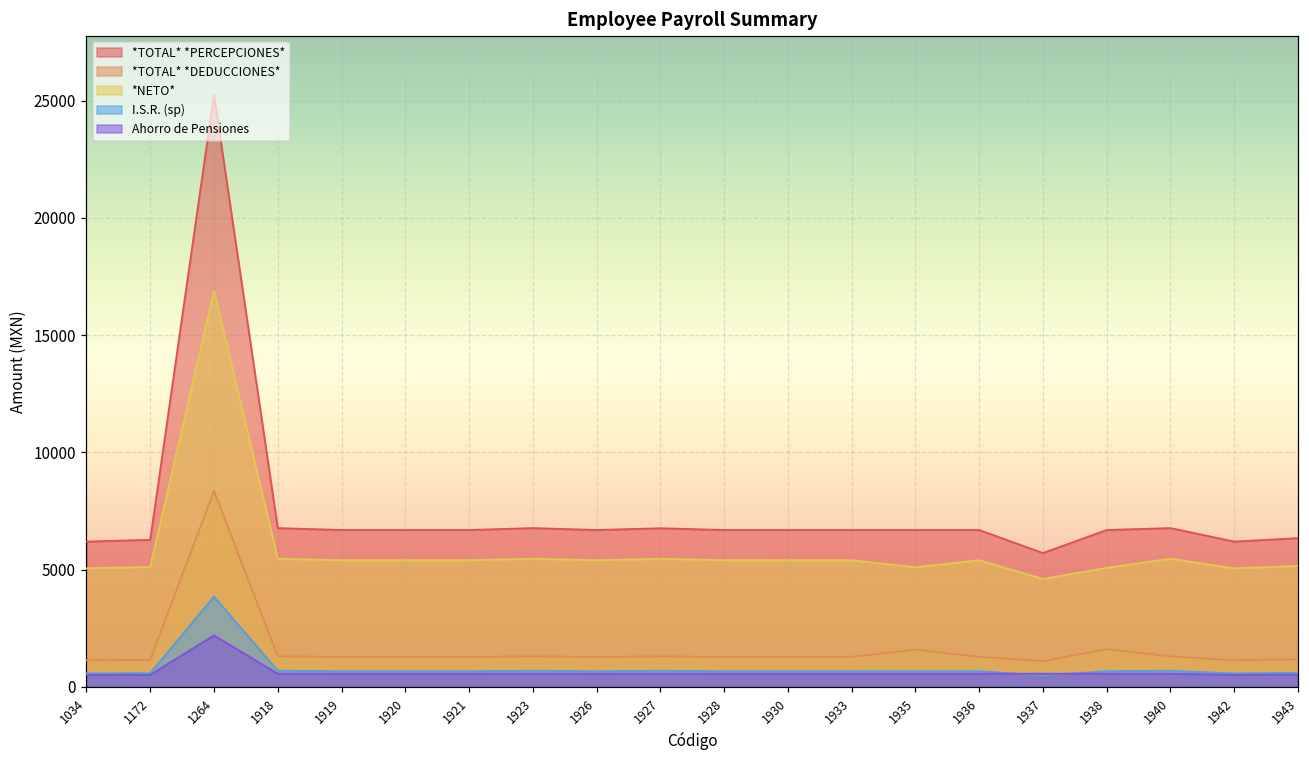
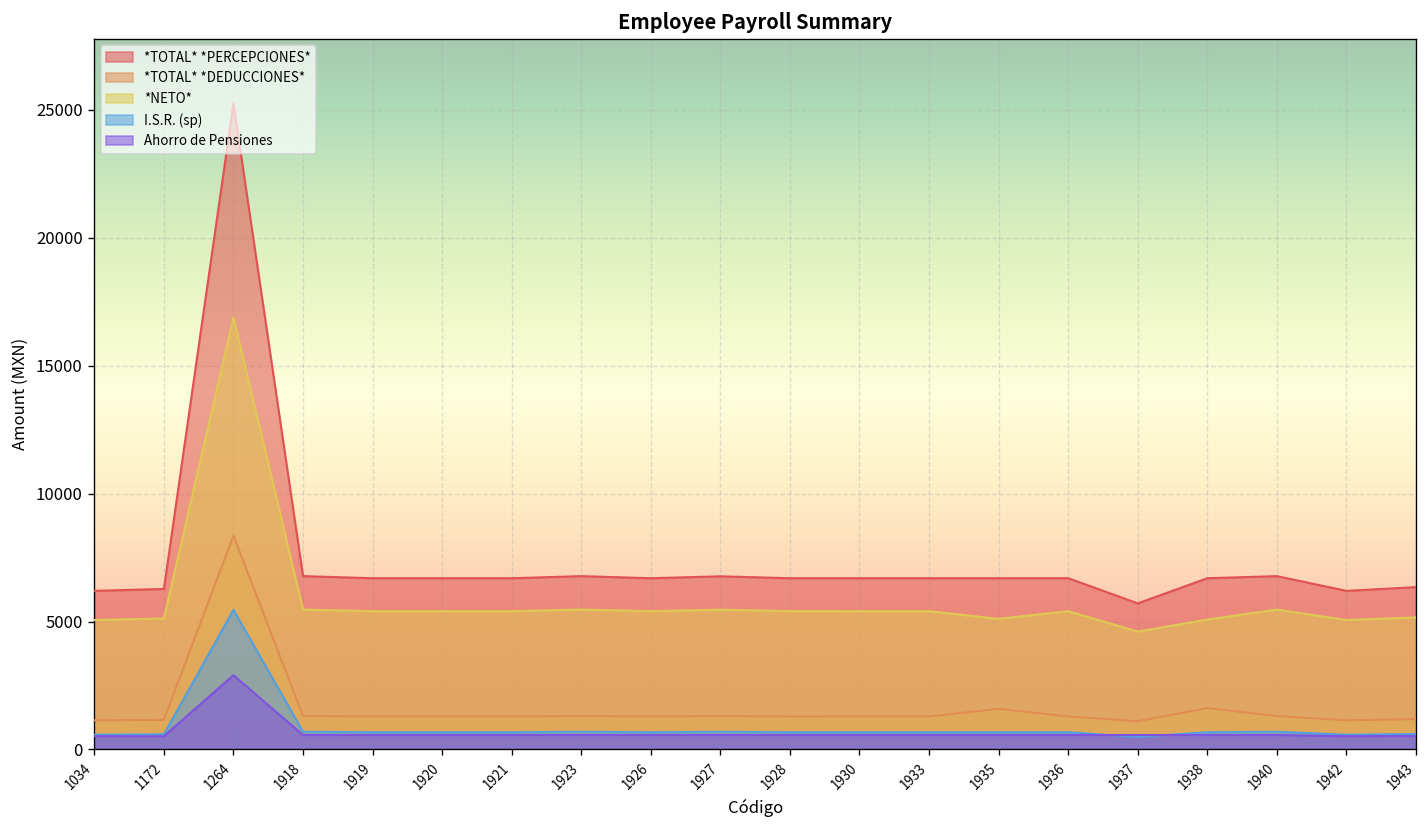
  {
    "I.S.R. (sp)": {
-     "1264": 3900,
+     "1264": 5500,
      "1918": 700,
      "1923": 700,
      "1927": 700,
      "1940": 700
    },
    "Ahorro de Pensiones": {
-     "1264": 2200,
+     "1264": 2900,
      "1918": 600,
      "1923": 600,
      "1927": 600,
      "1940": 600
    }
  }
